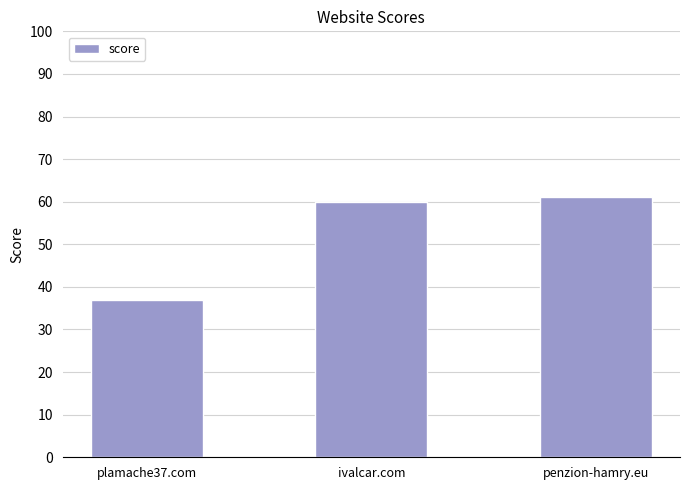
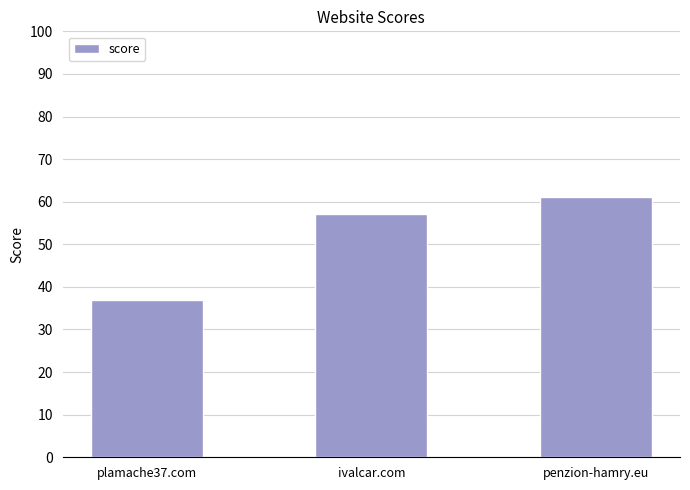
  {
    "plamache37.com": 37,
-   "ivalcar.com": 60,
+   "ivalcar.com": 57,
    "penzion-hamry.eu": 61
  }
